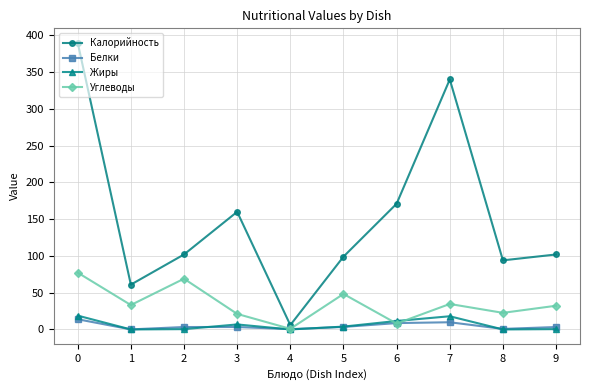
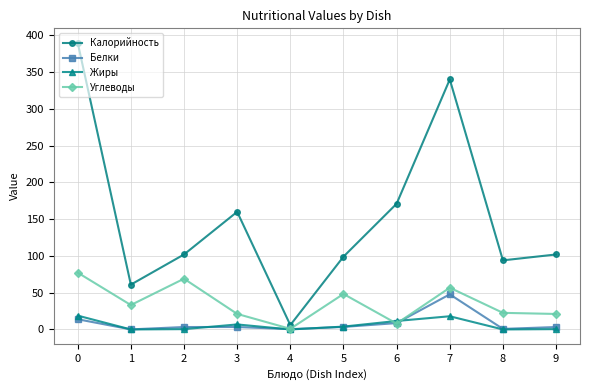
  {
    "Белки": {
      "0": 10,
      "3": 0,
-     "7": 10
+     "7": 50
    },
    "Углеводы": {
      "0": 80,
      "1": 30,
      "2": 70,
      "3": 20,
      "5": 50,
-     "7": 30,
+     "7": 60,
      "8": 20,
-     "9": 30
+     "9": 20
    }
  }
